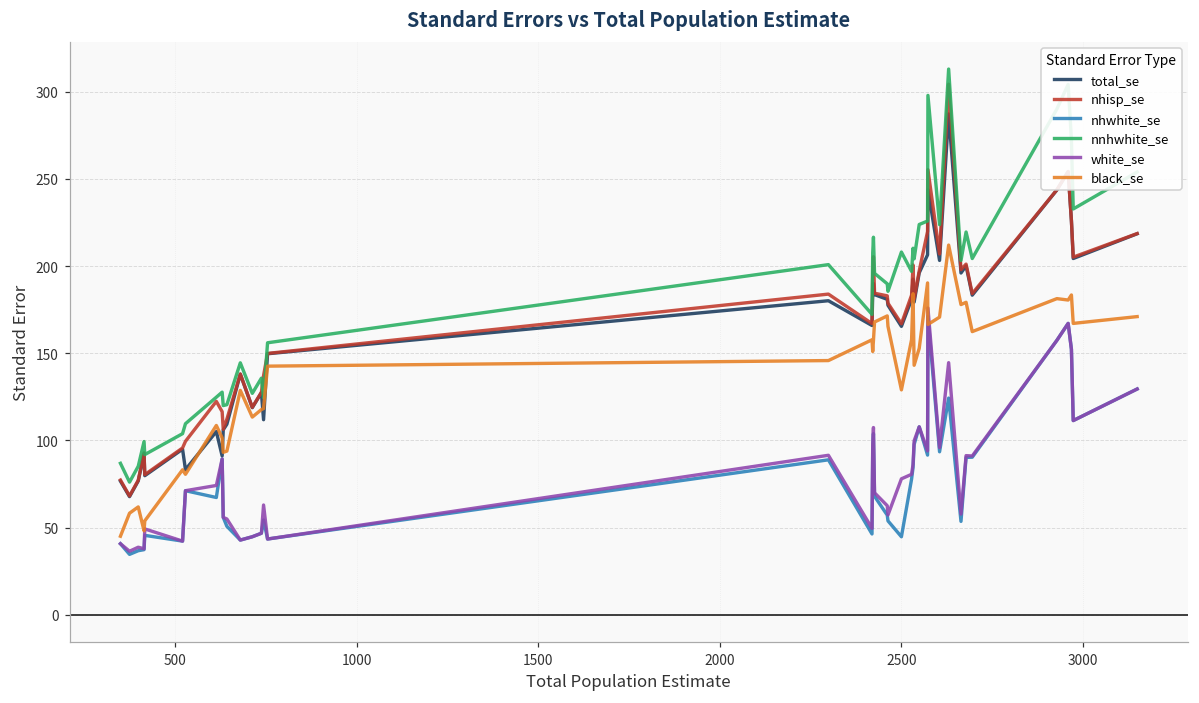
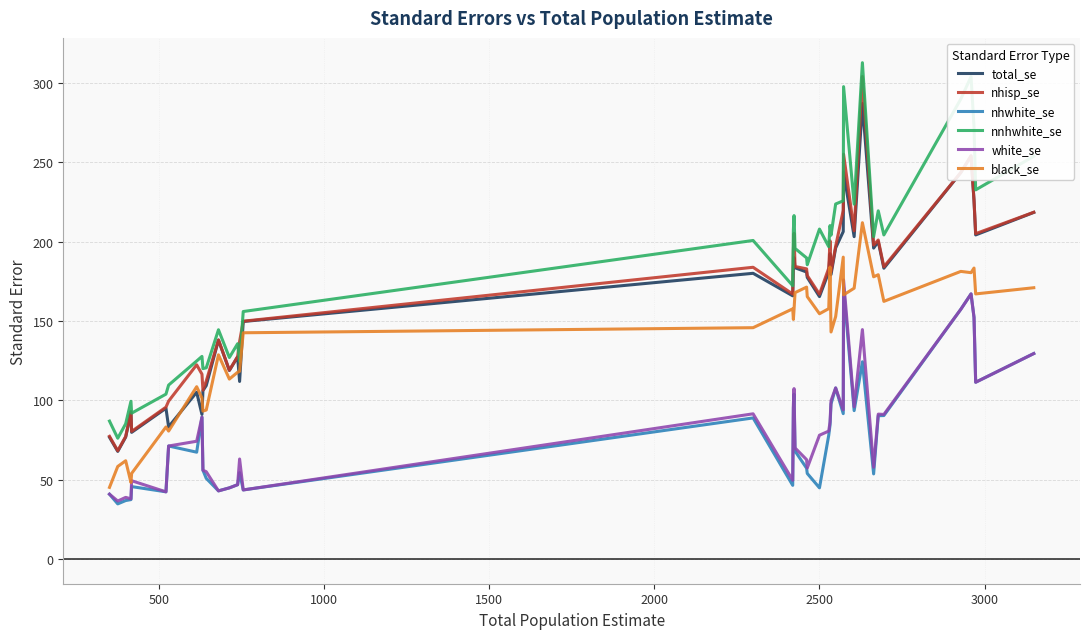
  {
    "nhwhite_se": {
      "2500": 45
    },
    "nnhwhite_se": {
      "2500": 208
    },
    "white_se": {
      "2500": 78
    },
    "black_se": {
-     "2500": 129
+     "2500": 155
    }
  }
